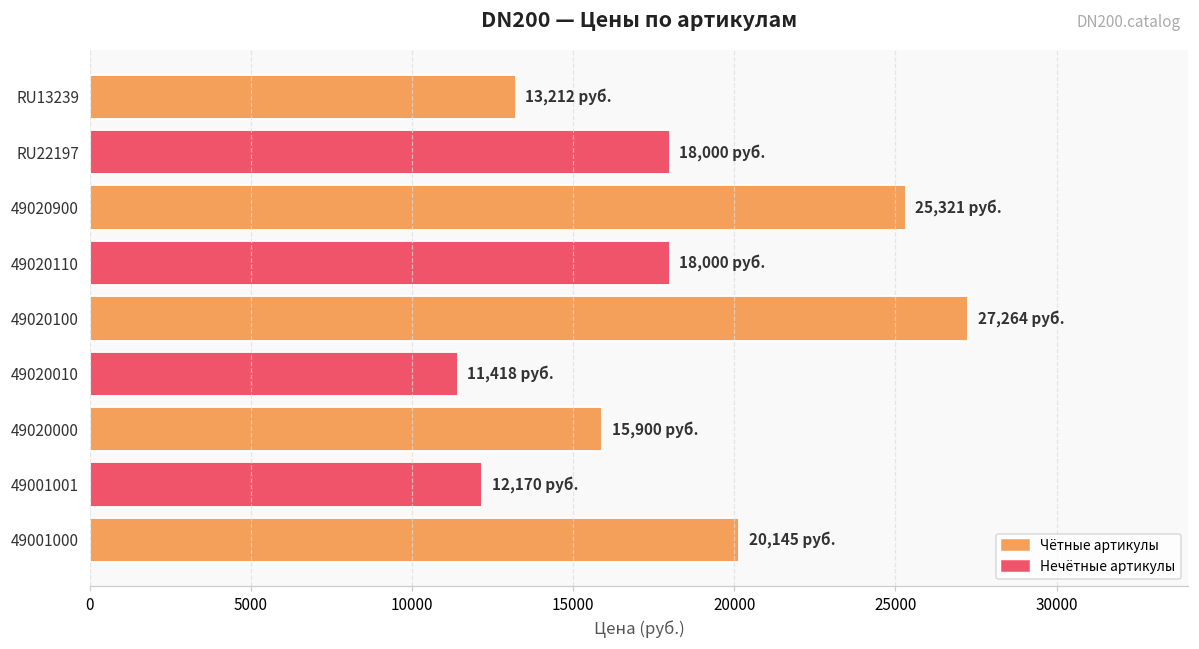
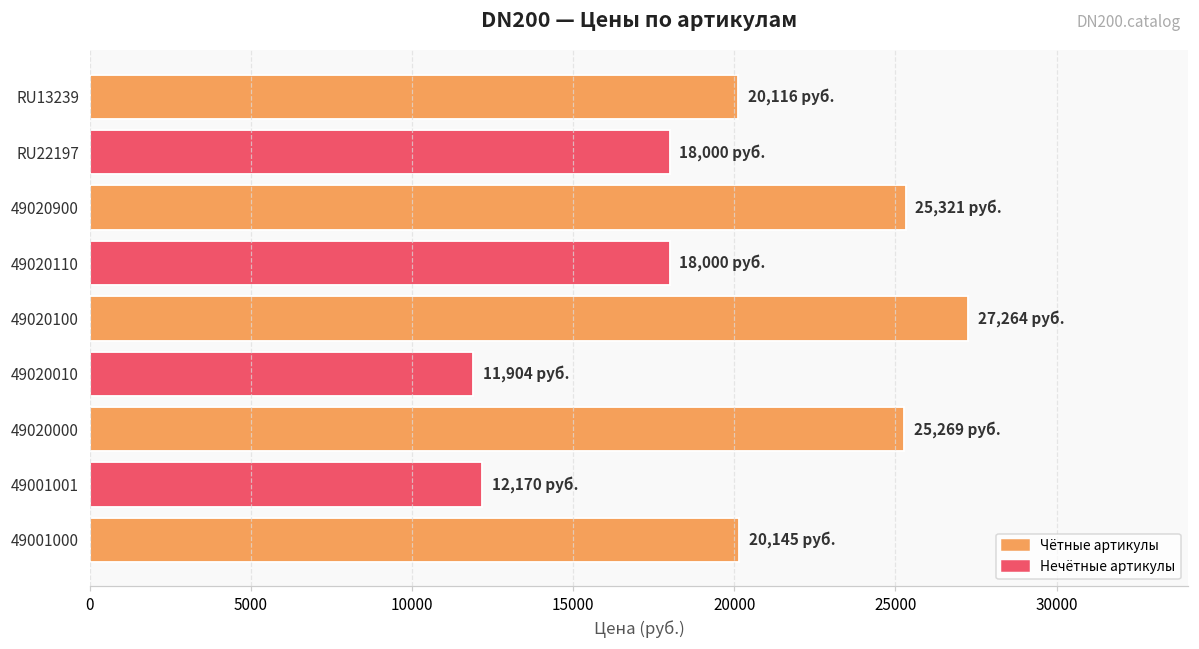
  {
-   "RU13239": "13,212",
+   "RU13239": "20,116",
    "RU22197": "18,000",
    "49020900": "25,321",
    "49020110": "18,000",
    "49020100": "27,264",
-   "49020010": "11,418",
-   "49020000": "15,900",
+   "49020010": "11,904",
+   "49020000": "25,269",
    "49001001": "12,170",
    "49001000": "20,145"
  }
